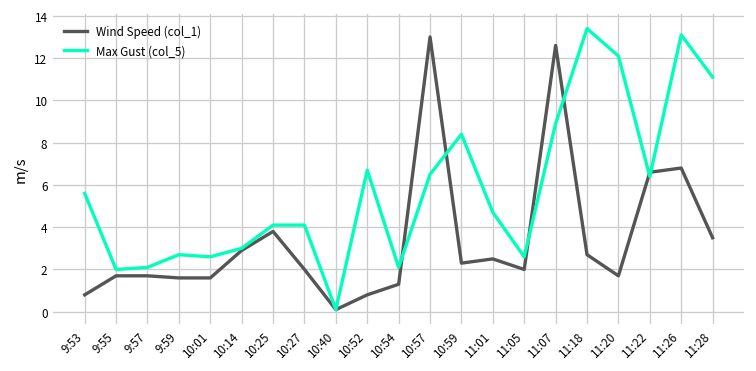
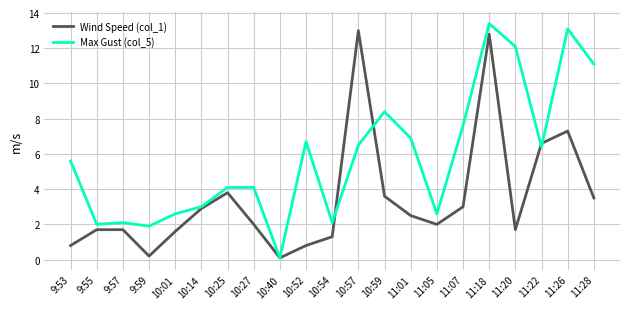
  {
    "Wind Speed (col_1)": {
      "9:53": 0.8,
      "9:55": 1.7,
      "9:57": 1.7,
-     "9:59": 1.6,
+     "9:59": 0.2,
      "10:01": 1.6,
      "10:25": 3.8,
      "10:27": 2.0,
      "10:52": 0.8,
      "10:54": 1.3,
      "10:57": 13.0,
-     "10:59": 2.3,
+     "10:59": 3.6,
      "11:01": 2.5,
      "11:05": 2.0,
-     "11:07": 12.6,
-     "11:18": 2.7,
+     "11:07": 3.0,
+     "11:18": 12.8,
      "11:20": 1.7,
      "11:22": 6.6,
-     "11:26": 6.8,
+     "11:26": 7.3,
      "11:28": 3.5
    },
    "Max Gust (col_5)": {
      "9:53": 5.6,
      "9:55": 2.0,
      "9:57": 2.1,
-     "9:59": 2.7,
+     "9:59": 1.9,
      "10:01": 2.6,
      "10:25": 4.1,
      "10:27": 4.1,
      "10:52": 6.7,
      "10:54": 2.1,
      "10:57": 6.5,
      "10:59": 8.4,
-     "11:01": 4.7,
+     "11:01": 6.9,
      "11:05": 2.6,
-     "11:07": 8.9,
+     "11:07": 7.6,
      "11:18": 13.4,
      "11:20": 12.1,
      "11:22": 6.4,
      "11:26": 13.1,
      "11:28": 11.1
    }
  }
